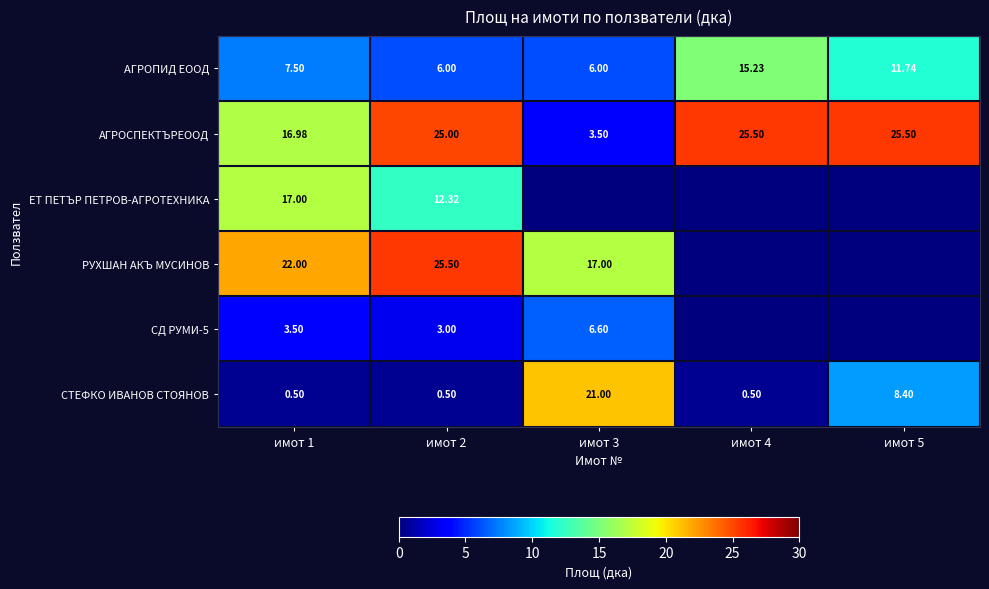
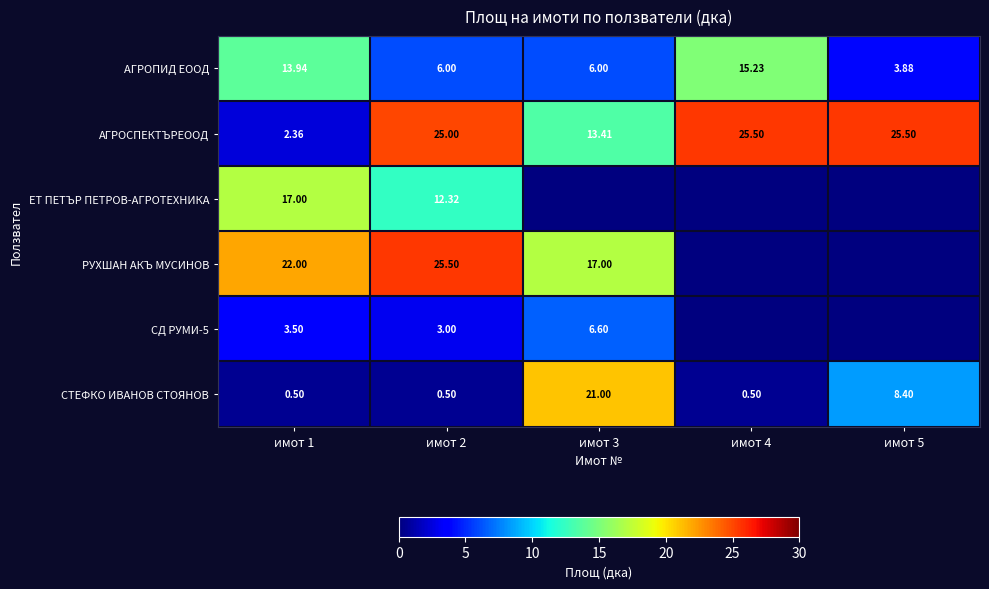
  {
    "АГРОПИД ЕООД": {
-     "имот 1": 7.50,
+     "имот 1": 13.94,
      "имот 2": 6.00,
      "имот 3": 6.00,
      "имот 4": 15.23,
-     "имот 5": 11.74
+     "имот 5": 3.88
    },
    "АГРОСПЕКТЪРЕООД": {
-     "имот 1": 16.98,
+     "имот 1": 2.36,
      "имот 2": 25.00,
-     "имот 3": 3.50,
+     "имот 3": 13.41,
      "имот 4": 25.50,
      "имот 5": 25.50
    },
    "ЕТ ПЕТЪР ПЕТРОВ-АГРОТЕХНИКА": {
      "имот 1": 17.00,
      "имот 2": 12.32
    },
    "РУХШАН АКЪ МУСИНОВ": {
      "имот 1": 22.00,
      "имот 2": 25.50,
      "имот 3": 17.00
    },
    "СД РУМИ-5": {
      "имот 1": 3.50,
      "имот 2": 3.00,
      "имот 3": 6.60
    },
    "СТЕФКО ИВАНОВ СТОЯНОВ": {
      "имот 1": 0.50,
      "имот 2": 0.50,
      "имот 3": 21.00,
      "имот 4": 0.50,
      "имот 5": 8.40
    }
  }
